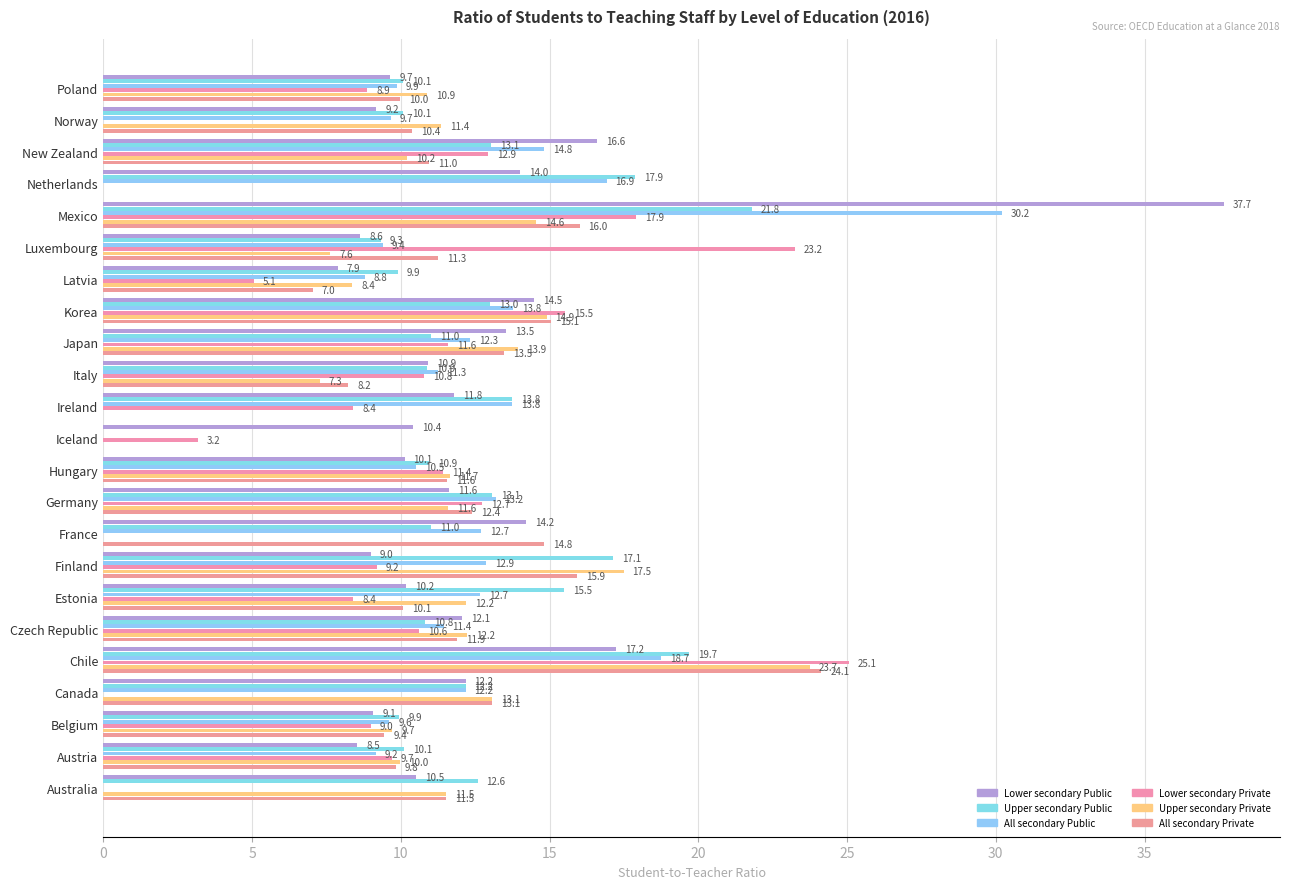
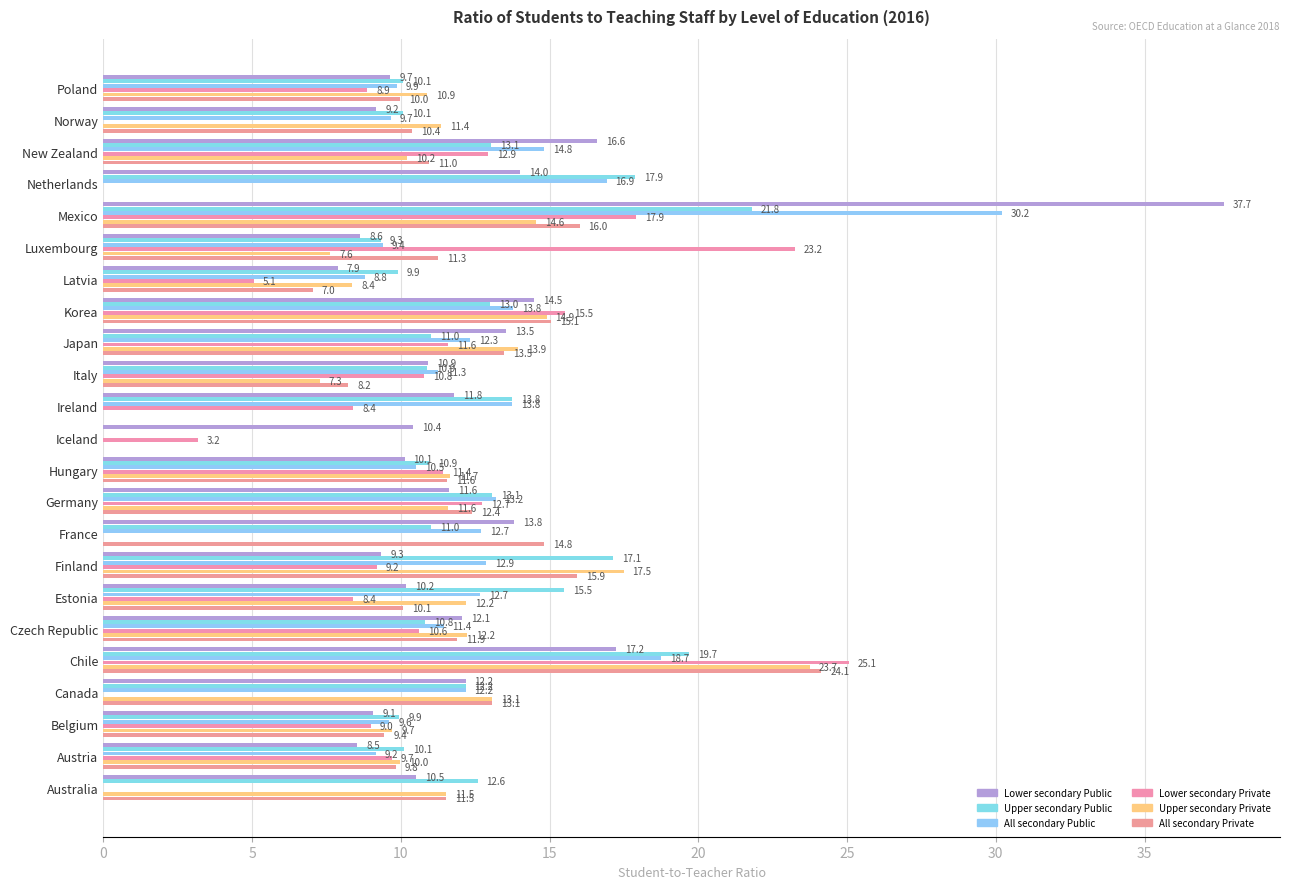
  {
    "Lower secondary Public": {
      "Poland": 9.7,
      "Norway": 9.2,
      "New Zealand": 16.6,
      "Netherlands": 14.0,
      "Mexico": 37.7,
      "Luxembourg": 8.6,
      "Latvia": 7.9,
      "Korea": 14.5,
      "Japan": 13.5,
      "Ireland": 11.8,
      "Iceland": 10.4,
      "Hungary": 10.1,
      "Germany": 11.6,
-     "France": 14.2,
-     "Finland": 9.0,
+     "France": 13.8,
+     "Finland": 9.3,
      "Estonia": 10.2,
      "Czech Republic": 12.1,
      "Chile": 17.2,
      "Belgium": 9.1,
      "Austria": 8.5,
      "Australia": 10.5
    }
  }
